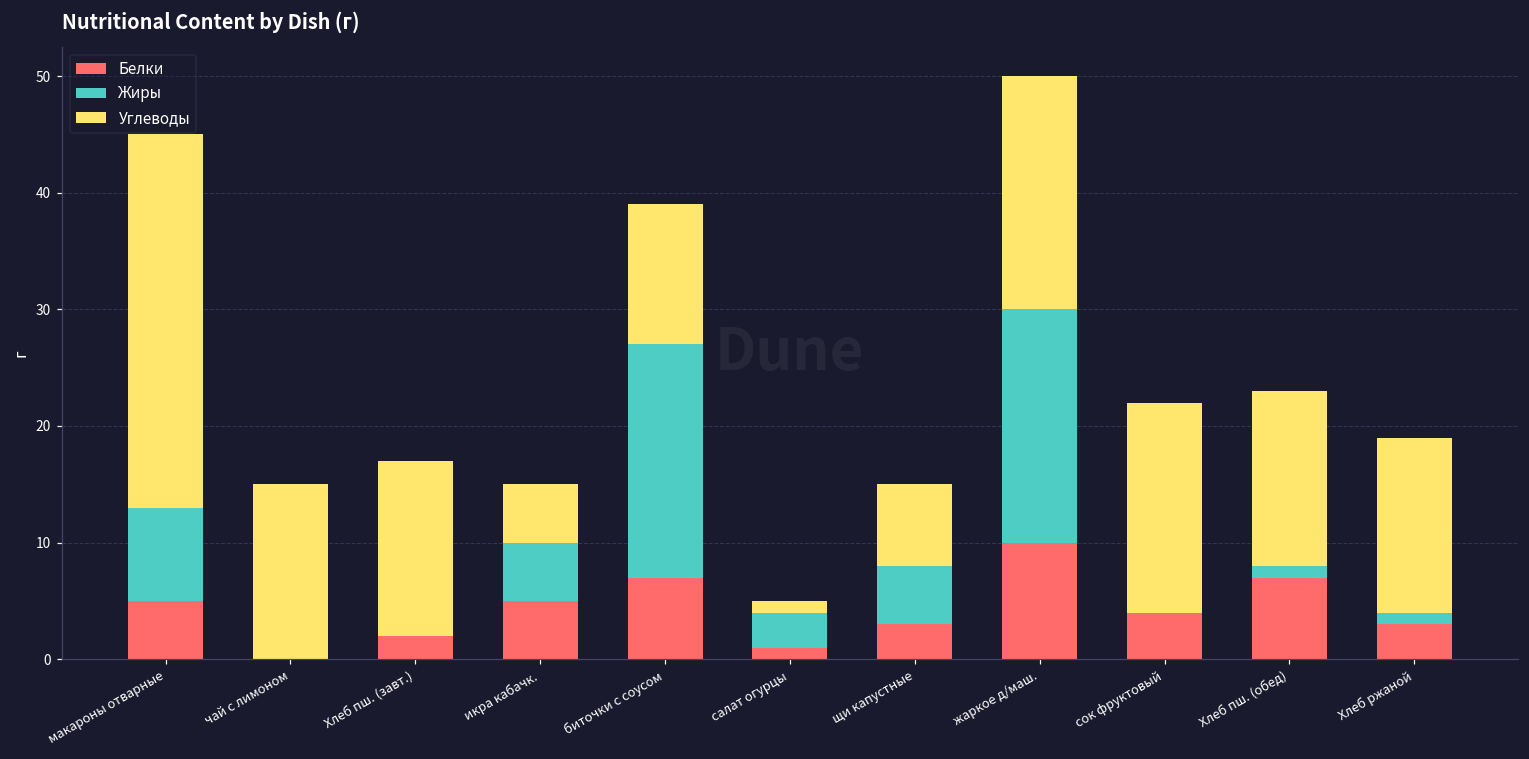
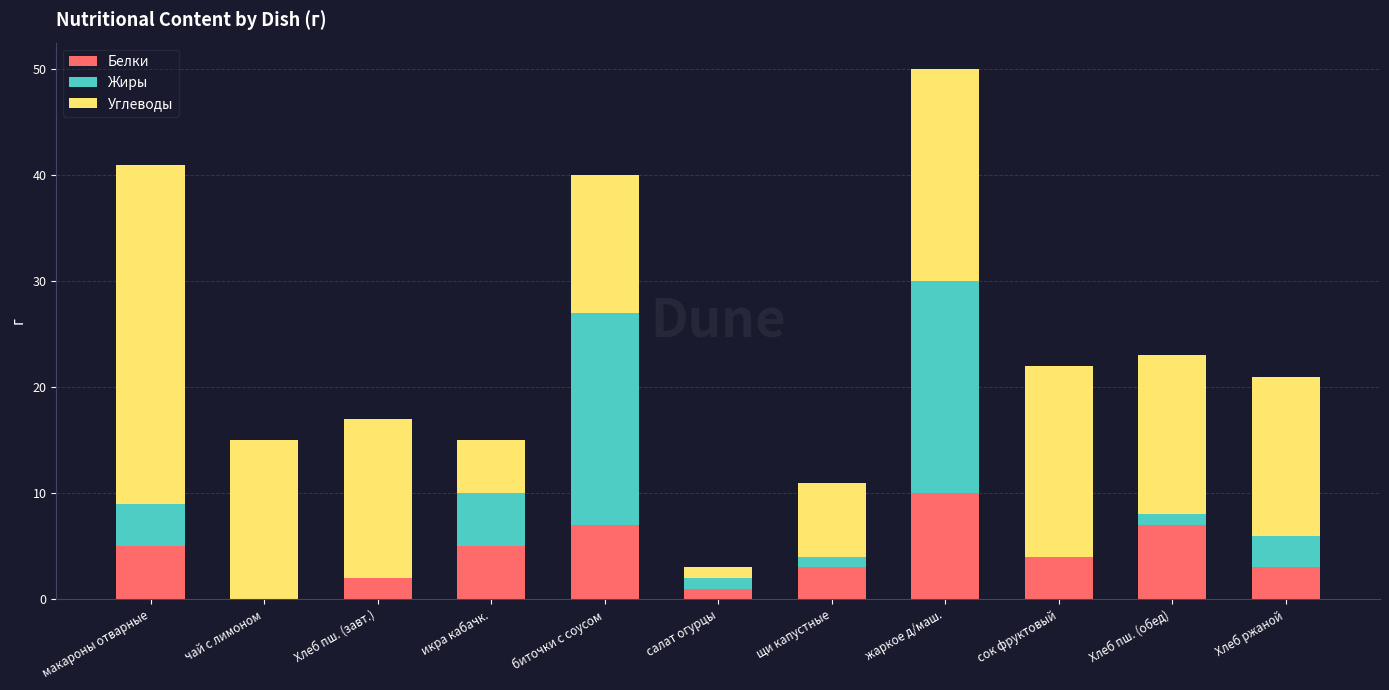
  {
    "Белки": {
      "макароны отварные": 5,
      "чай с лимоном": 0,
      "Хлеб пш. (завт.)": 2,
      "икра кабачк.": 5,
      "биточки с соусом": 7,
      "салат огурцы": 1,
      "щи капустные": 3,
      "жаркое д/маш.": 10,
      "сок фруктовый": 4,
      "Хлеб пш. (обед)": 7,
      "Хлеб ржаной": 3
    },
    "Жиры": {
-     "макароны отварные": 8,
+     "макароны отварные": 4,
      "чай с лимоном": 0,
      "Хлеб пш. (завт.)": 0,
      "икра кабачк.": 5,
      "биточки с соусом": 20,
-     "салат огурцы": 3,
-     "щи капустные": 5,
+     "салат огурцы": 1,
+     "щи капустные": 1,
      "жаркое д/маш.": 20,
      "сок фруктовый": 0,
      "Хлеб пш. (обед)": 1,
-     "Хлеб ржаной": 1
+     "Хлеб ржаной": 3
    },
    "Углеводы": {
      "макароны отварные": 32,
      "чай с лимоном": 15,
      "Хлеб пш. (завт.)": 15,
      "икра кабачк.": 5,
-     "биточки с соусом": 12,
+     "биточки с соусом": 13,
      "салат огурцы": 1,
      "щи капустные": 7,
      "жаркое д/маш.": 20,
      "сок фруктовый": 18,
      "Хлеб пш. (обед)": 15,
      "Хлеб ржаной": 15
    }
  }
